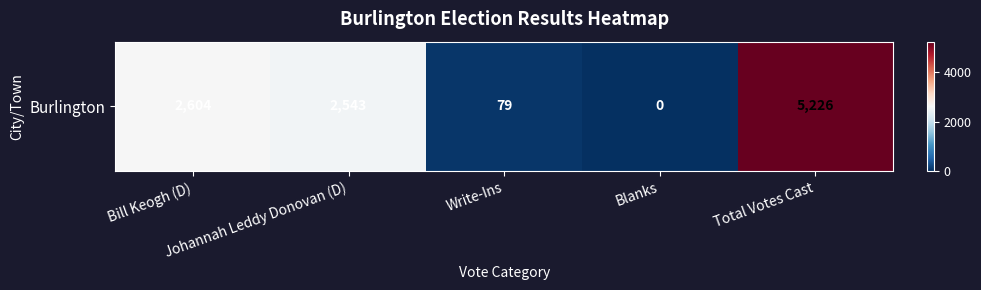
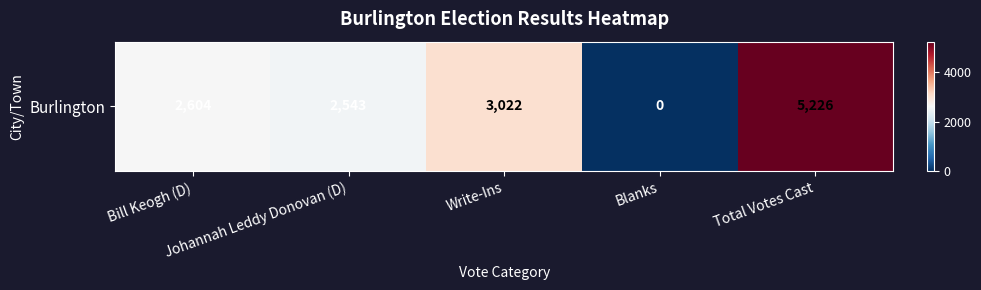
  {
    "Burlington": {
-     "Write-Ins": "79",
+     "Write-Ins": "3,022",
      "Blanks": "0",
      "Total Votes Cast": "5,226"
    }
  }
